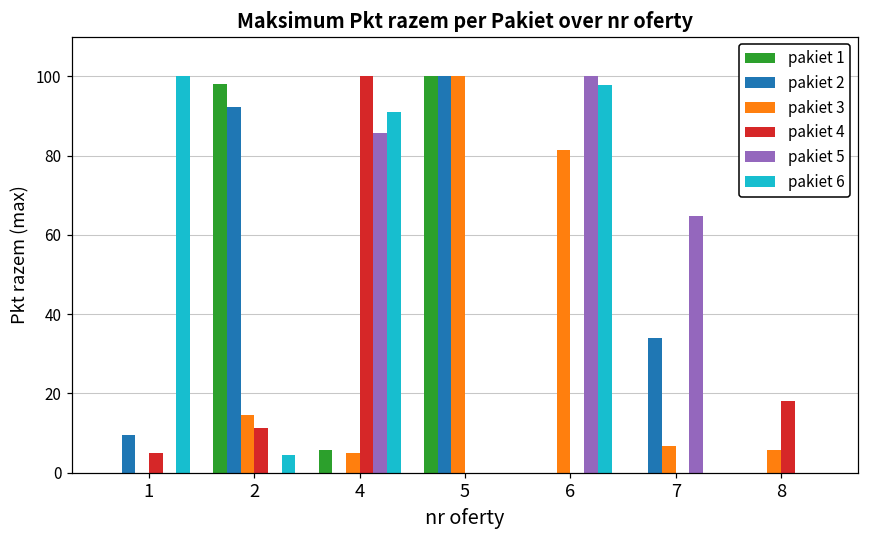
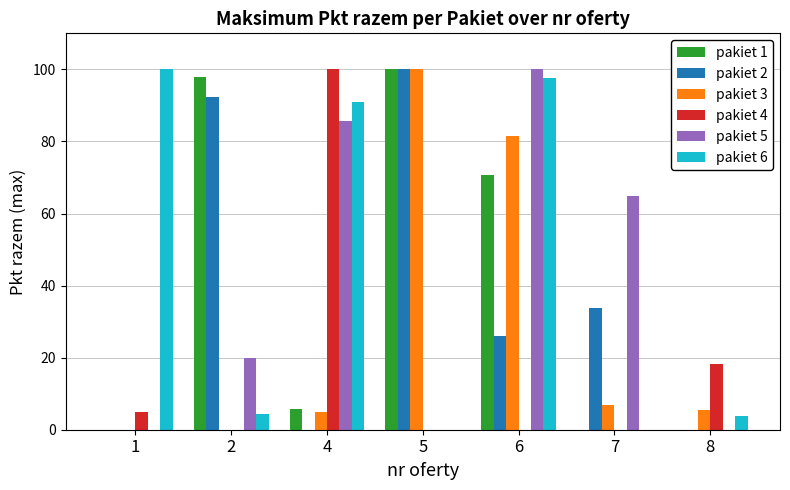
  {
    "pakiet 1": {
      "1": 0,
      "2": 98,
      "4": 6,
      "5": 100,
-     "6": 0,
+     "6": 71,
      "7": 0,
      "8": 0
    },
    "pakiet 2": {
-     "1": 10,
+     "1": 0,
      "2": 92,
      "4": 0,
      "5": 100,
-     "6": 0,
+     "6": 26,
      "7": 34,
      "8": 0
    },
    "pakiet 3": {
      "1": 0,
-     "2": 15,
+     "2": 0,
      "4": 5,
      "5": 100,
      "6": 81,
      "7": 7,
      "8": 6
    },
    "pakiet 4": {
      "1": 5,
-     "2": 11,
+     "2": 0,
      "4": 100,
      "5": 0,
      "6": 0,
      "7": 0,
      "8": 18
    },
    "pakiet 5": {
      "1": 0,
-     "2": 0,
+     "2": 20,
      "4": 86,
      "5": 0,
      "6": 100,
      "7": 65,
      "8": 0
    },
    "pakiet 6": {
      "1": 100,
      "2": 4,
      "4": 91,
      "5": 0,
      "6": 98,
      "7": 0,
-     "8": 0
+     "8": 4
    }
  }
